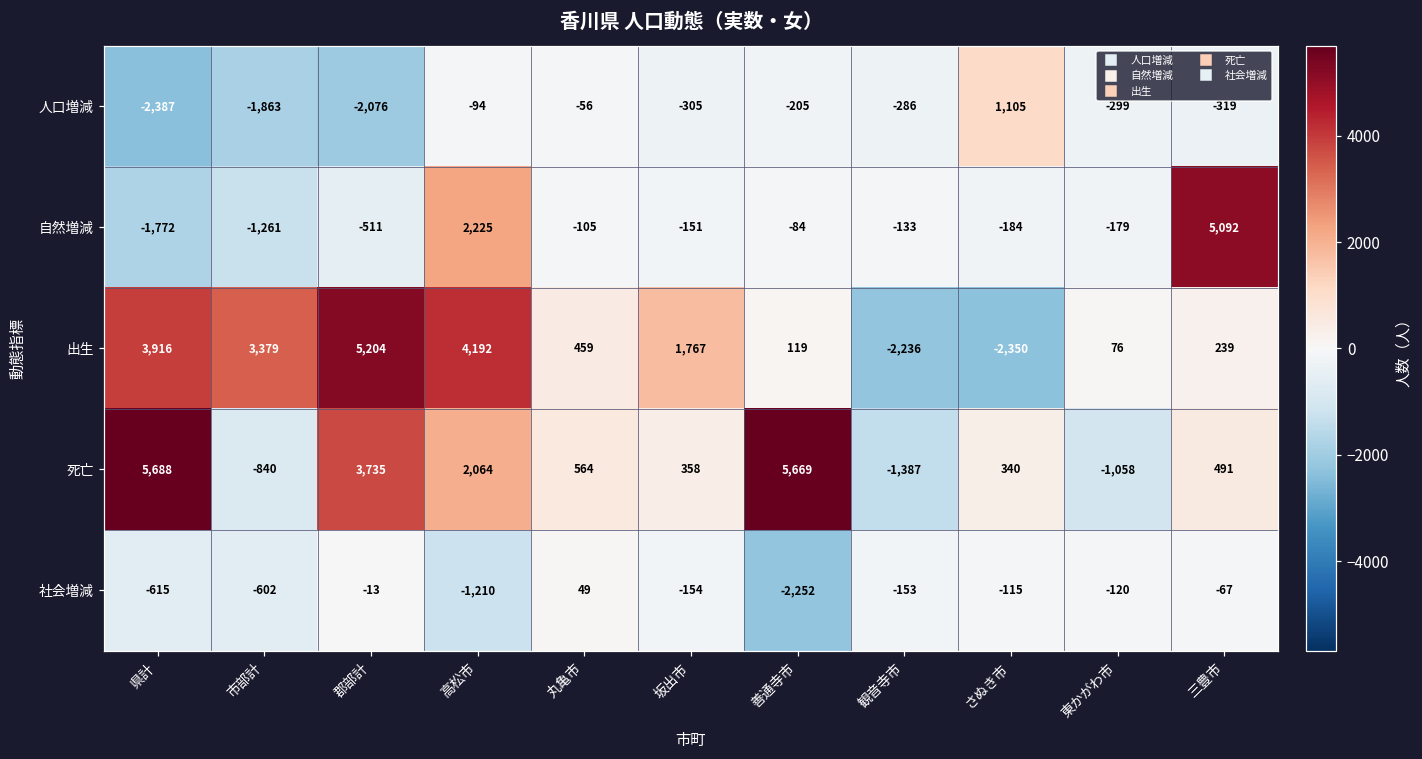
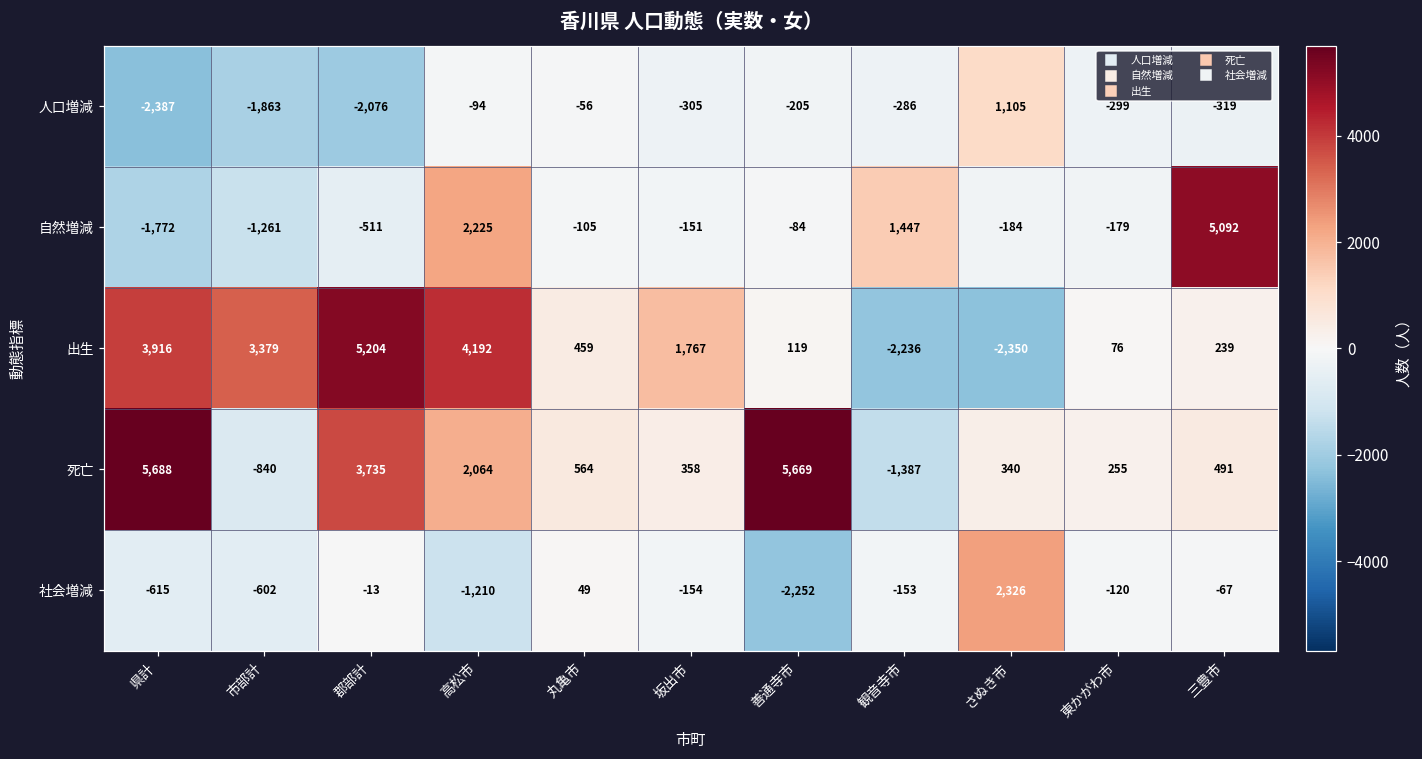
  {
    "人口増減": {
      "県計": "-2,387",
      "市部計": "-1,863",
      "郡部計": "-2,076",
      "高松市": "-94",
      "丸亀市": "-56",
      "坂出市": "-305",
      "善通寺市": "-205",
      "観音寺市": "-286",
      "さぬき市": "1,105"
    },
    "自然増減": {
      "県計": "-1,772",
      "市部計": "-1,261",
      "郡部計": "-511",
      "高松市": "2,225",
      "丸亀市": "-105",
      "坂出市": "-151",
      "善通寺市": "-84",
-     "観音寺市": "-133",
+     "観音寺市": "1,447",
      "さぬき市": "-184",
      "東かがわ市": "-179",
      "三豊市": "5,092"
    },
    "出生": {
      "県計": "3,916",
      "市部計": "3,379",
      "郡部計": "5,204",
      "高松市": "4,192",
      "丸亀市": "459",
      "坂出市": "1,767",
      "善通寺市": "119",
      "観音寺市": "-2,236",
      "さぬき市": "-2,350",
      "東かがわ市": "76",
      "三豊市": "239"
    },
    "死亡": {
      "県計": "5,688",
      "市部計": "-840",
      "郡部計": "3,735",
      "高松市": "2,064",
      "丸亀市": "564",
      "坂出市": "358",
      "善通寺市": "5,669",
      "観音寺市": "-1,387",
      "さぬき市": "340",
-     "東かがわ市": "-1,058",
+     "東かがわ市": "255",
      "三豊市": "491"
    },
    "社会増減": {
      "県計": "-615",
      "市部計": "-602",
      "郡部計": "-13",
      "高松市": "-1,210",
      "丸亀市": "49",
      "坂出市": "-154",
      "善通寺市": "-2,252",
      "観音寺市": "-153",
-     "さぬき市": "-115",
+     "さぬき市": "2,326",
      "東かがわ市": "-120",
      "三豊市": "-67"
    }
  }
